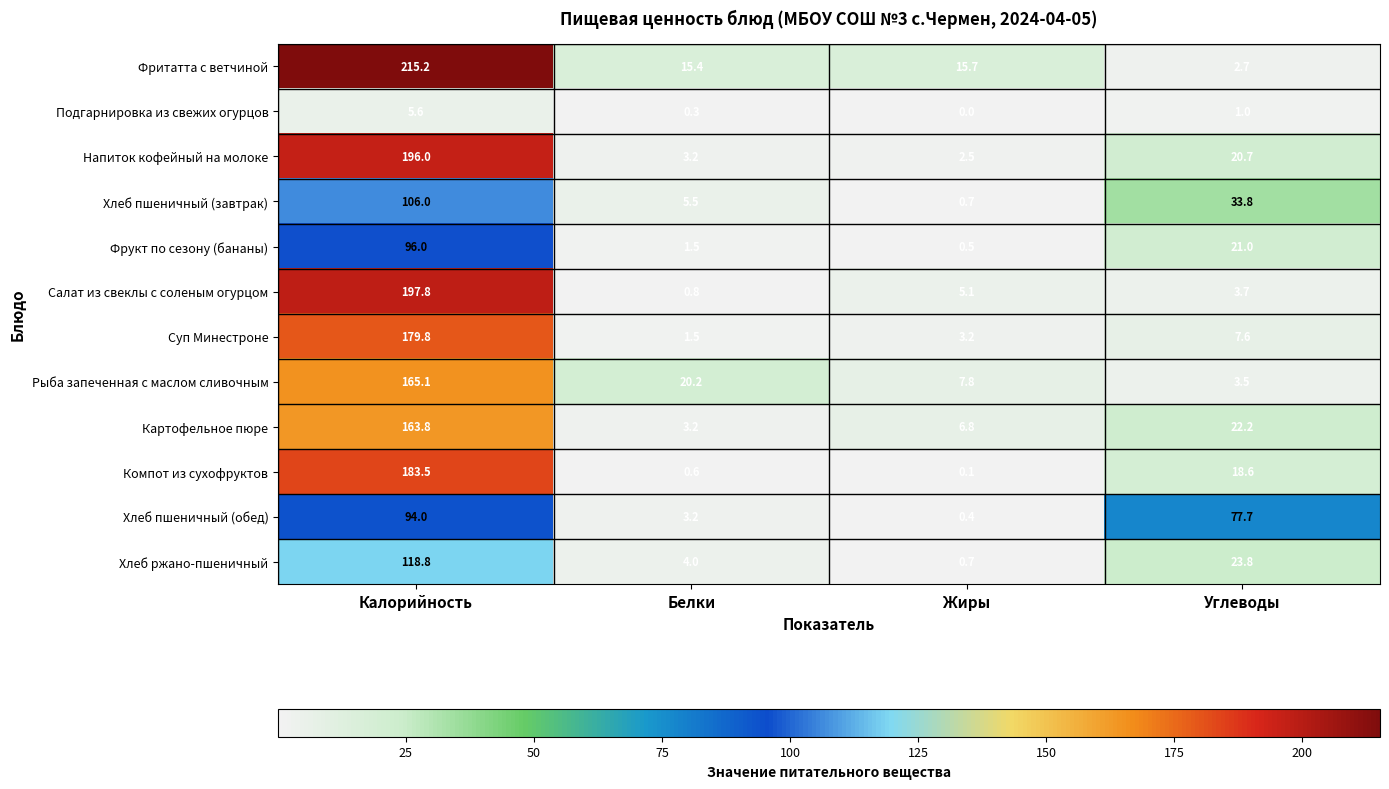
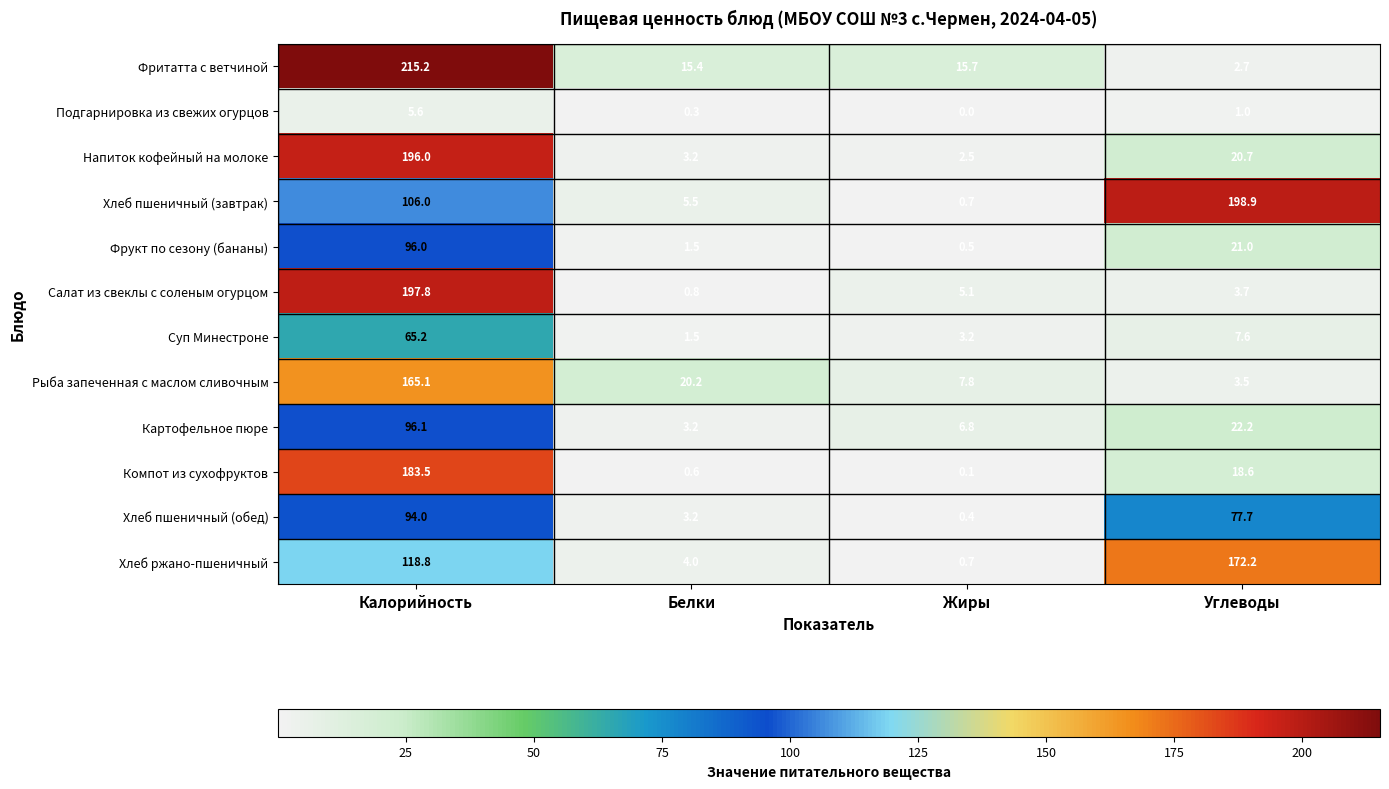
  {
    "Фритатта с ветчиной": {
      "Калорийность": 215.2
    },
    "Напиток кофейный на молоке": {
      "Калорийность": 196.0
    },
    "Хлеб пшеничный (завтрак)": {
      "Калорийность": 106.0,
-     "Углеводы": 33.8
+     "Углеводы": 198.9
    },
    "Фрукт по сезону (бананы)": {
      "Калорийность": 96.0
    },
    "Салат из свеклы с соленым огурцом": {
      "Калорийность": 197.8
    },
    "Суп Минестроне": {
-     "Калорийность": 179.8
+     "Калорийность": 65.2
    },
    "Рыба запеченная с маслом сливочным": {
      "Калорийность": 165.1
    },
    "Картофельное пюре": {
-     "Калорийность": 163.8,
+     "Калорийность": 96.1,
      "Углеводы": 22.2
    },
    "Компот из сухофруктов": {
      "Калорийность": 183.5
    },
    "Хлеб пшеничный (обед)": {
      "Калорийность": 94.0,
      "Углеводы": 77.7
    },
    "Хлеб ржано-пшеничный": {
      "Калорийность": 118.8,
-     "Углеводы": 23.8
+     "Углеводы": 172.2
    }
  }
